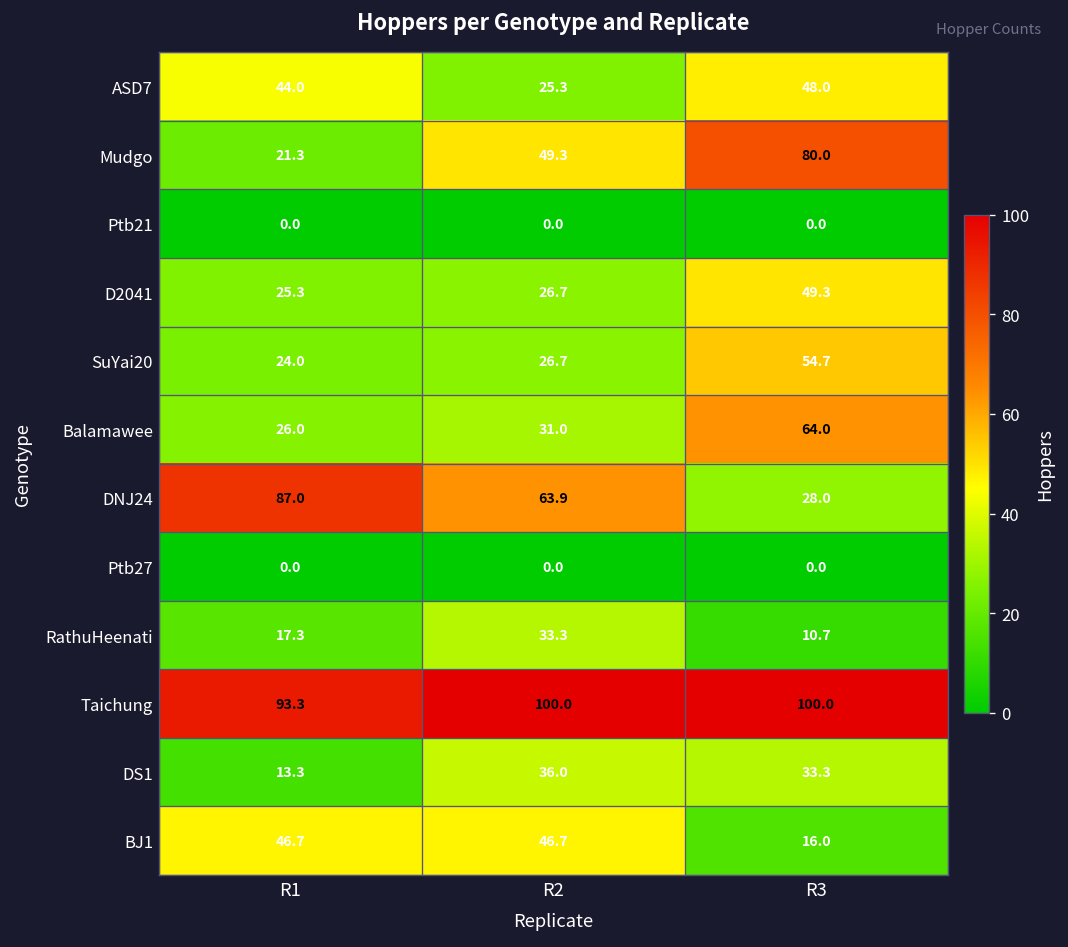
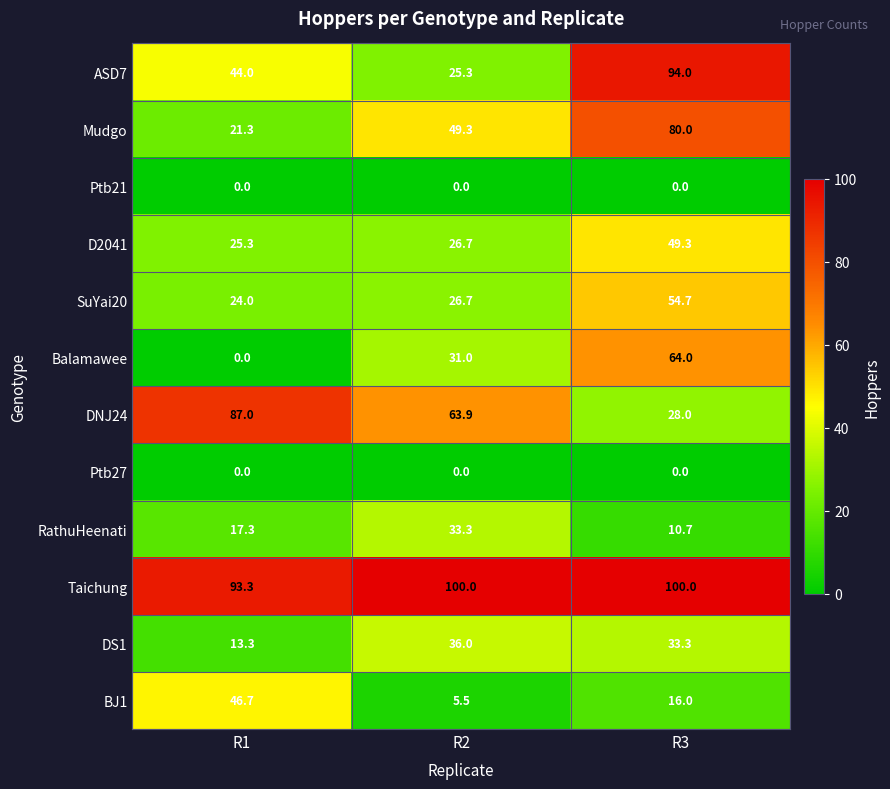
  {
    "ASD7": {
      "R1": 44.0,
      "R2": 25.3,
-     "R3": 48.0
+     "R3": 94.0
    },
    "Mudgo": {
      "R1": 21.3,
      "R2": 49.3,
      "R3": 80.0
    },
    "Ptb21": {
      "R1": 0.0,
      "R2": 0.0,
      "R3": 0.0
    },
    "D2041": {
      "R1": 25.3,
      "R2": 26.7,
      "R3": 49.3
    },
    "SuYai20": {
      "R1": 24.0,
      "R2": 26.7,
      "R3": 54.7
    },
    "Balamawee": {
-     "R1": 26.0,
+     "R1": 0.0,
      "R2": 31.0,
      "R3": 64.0
    },
    "DNJ24": {
      "R1": 87.0,
      "R2": 63.9,
      "R3": 28.0
    },
    "Ptb27": {
      "R1": 0.0,
      "R2": 0.0,
      "R3": 0.0
    },
    "RathuHeenati": {
      "R1": 17.3,
      "R2": 33.3,
      "R3": 10.7
    },
    "Taichung": {
      "R1": 93.3,
      "R2": 100.0,
      "R3": 100.0
    },
    "DS1": {
      "R1": 13.3,
      "R2": 36.0,
      "R3": 33.3
    },
    "BJ1": {
      "R1": 46.7,
-     "R2": 46.7,
+     "R2": 5.5,
      "R3": 16.0
    }
  }
